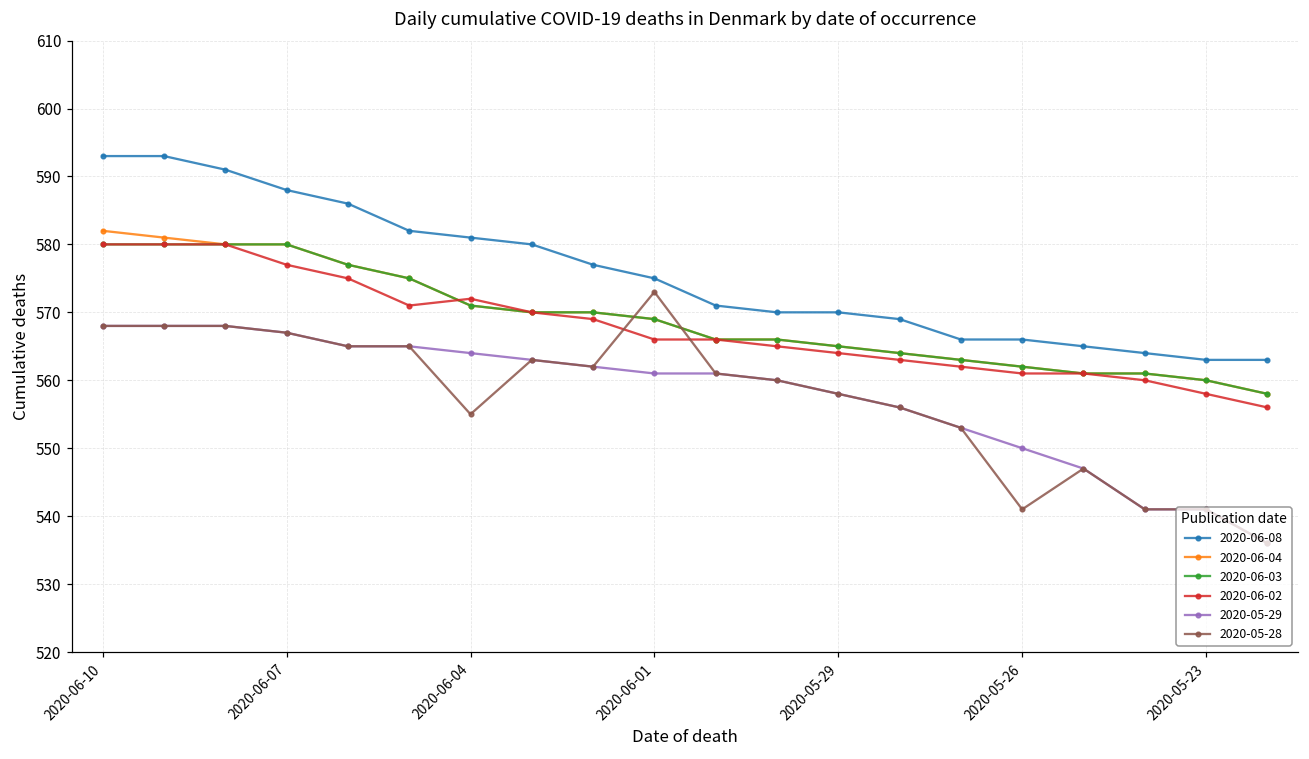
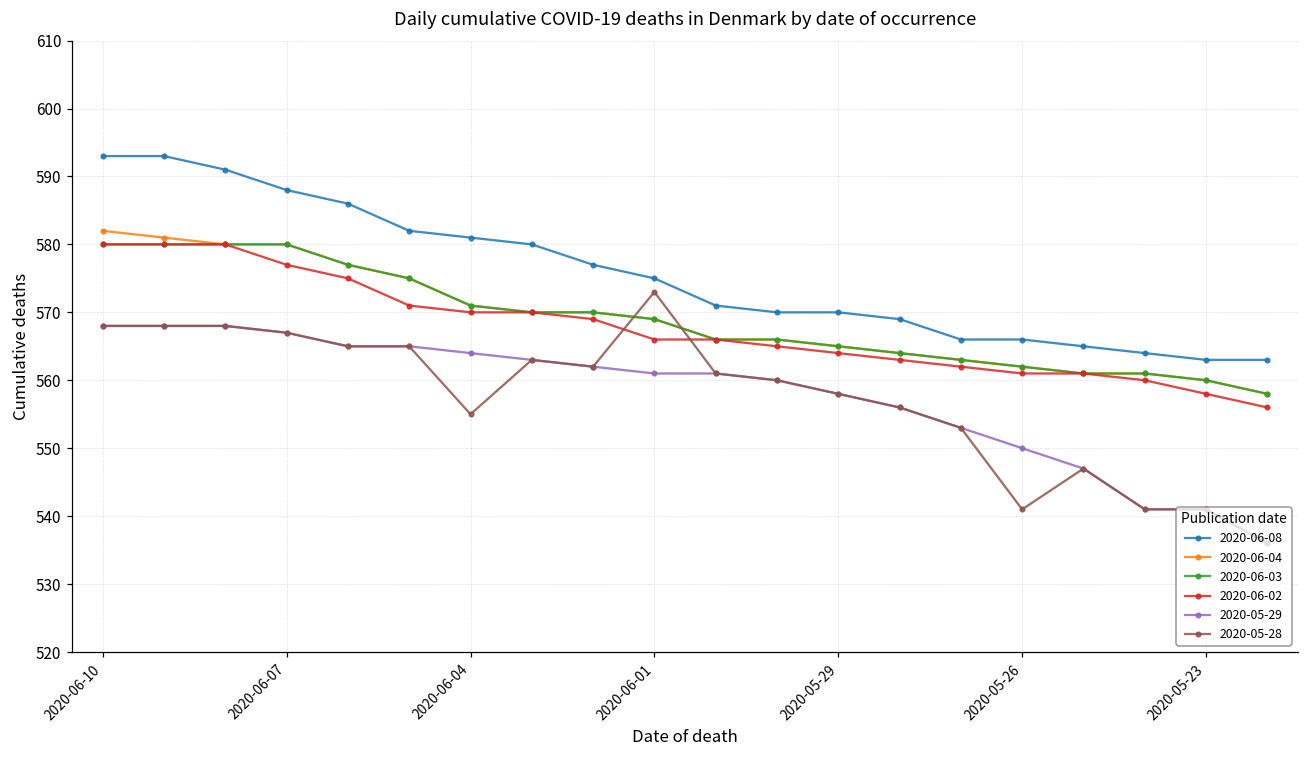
  {
    "2020-06-08": {
      "2020-06-10": 593,
      "2020-06-07": 588,
      "2020-06-04": 581,
      "2020-06-01": 575,
      "2020-05-29": 570,
      "2020-05-26": 566,
      "2020-05-23": 563
    },
    "2020-06-04": {
      "2020-06-10": 582
    },
    "2020-06-02": {
      "2020-06-07": 577,
-     "2020-06-04": 572,
+     "2020-06-04": 570,
      "2020-06-01": 566,
      "2020-05-29": 564,
      "2020-05-26": 561,
      "2020-05-23": 558
    },
    "2020-05-29": {
      "2020-06-04": 564,
      "2020-06-01": 561,
      "2020-05-26": 550
    },
    "2020-05-28": {
      "2020-06-04": 555,
      "2020-06-01": 573,
      "2020-05-26": 541
    }
  }
